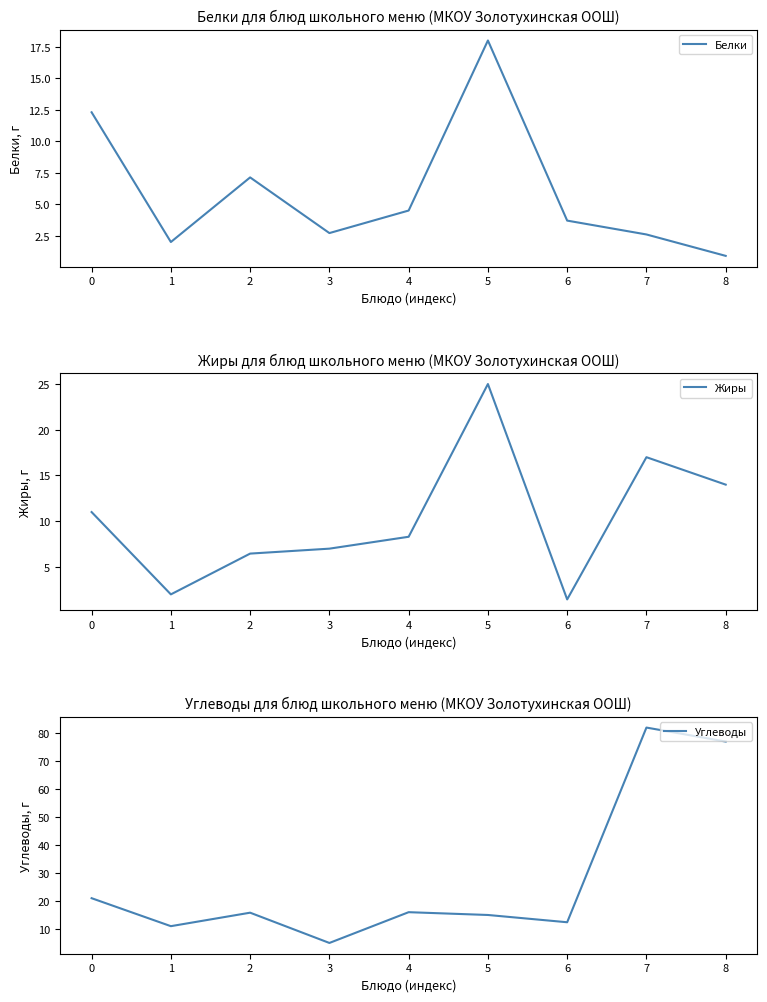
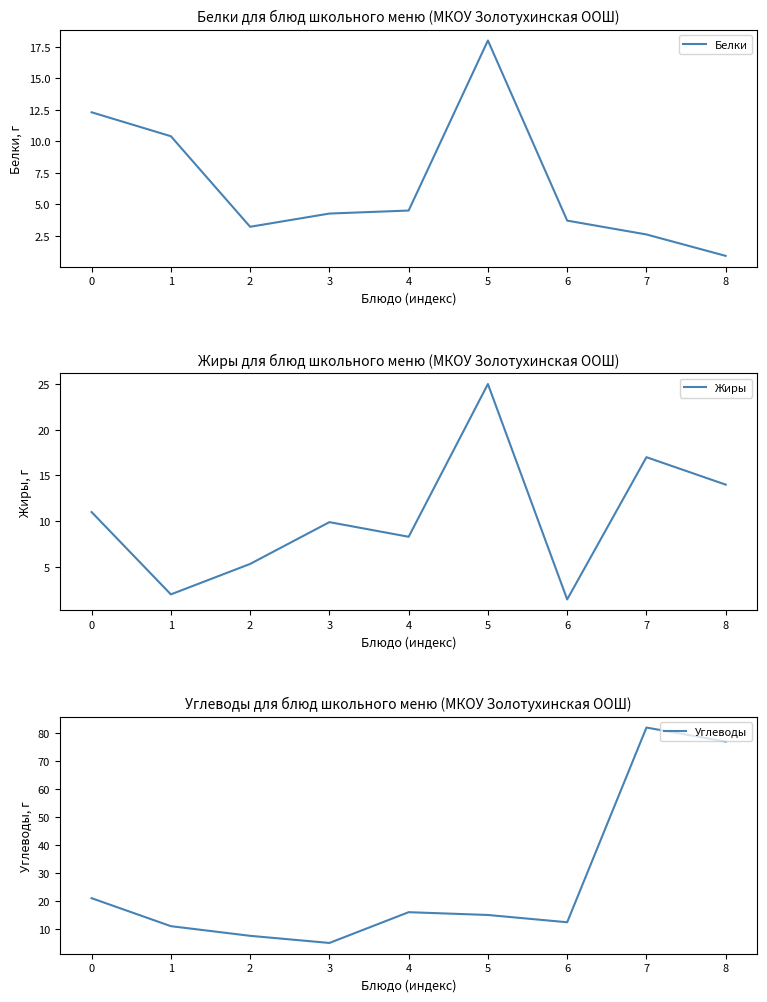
  {
    "Белки для блюд школьного меню (МКОУ Золотухинская ООШ)": {
      "0": 12.3,
-     "1": 2.0,
-     "2": 7.1,
-     "3": 2.7,
+     "1": 10.4,
+     "2": 3.2,
+     "3": 4.3,
      "4": 4.5,
      "5": 18.0,
      "6": 3.7,
      "7": 2.6,
      "8": 0.9
    },
    "Жиры для блюд школьного меню (МКОУ Золотухинская ООШ)": {
      "0": 11,
      "1": 2,
-     "2": 6,
-     "3": 7,
+     "2": 5,
+     "3": 10,
      "4": 8,
      "5": 25,
      "6": 1,
      "7": 17,
      "8": 14
    },
    "Углеводы для блюд школьного меню (МКОУ Золотухинская ООШ)": {
      "0": 21,
      "1": 11,
-     "2": 16,
+     "2": 8,
      "3": 5,
      "4": 16,
      "5": 15,
      "6": 12,
      "7": 82,
      "8": 77
    }
  }
